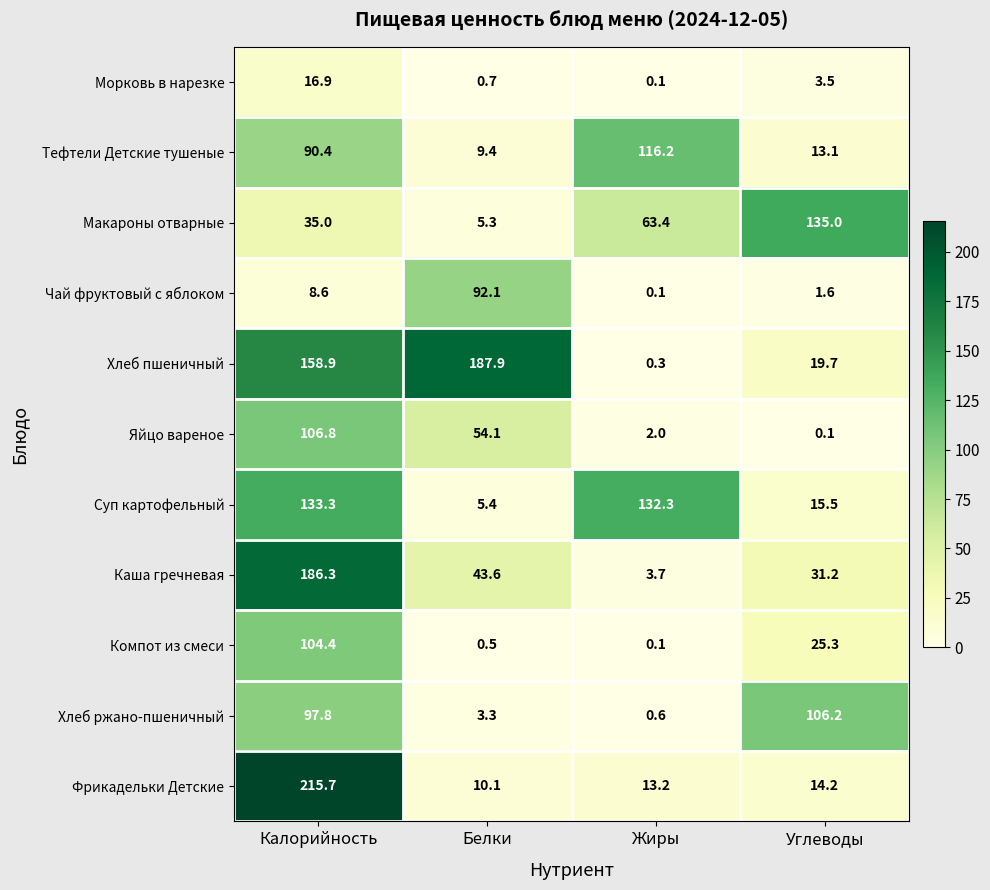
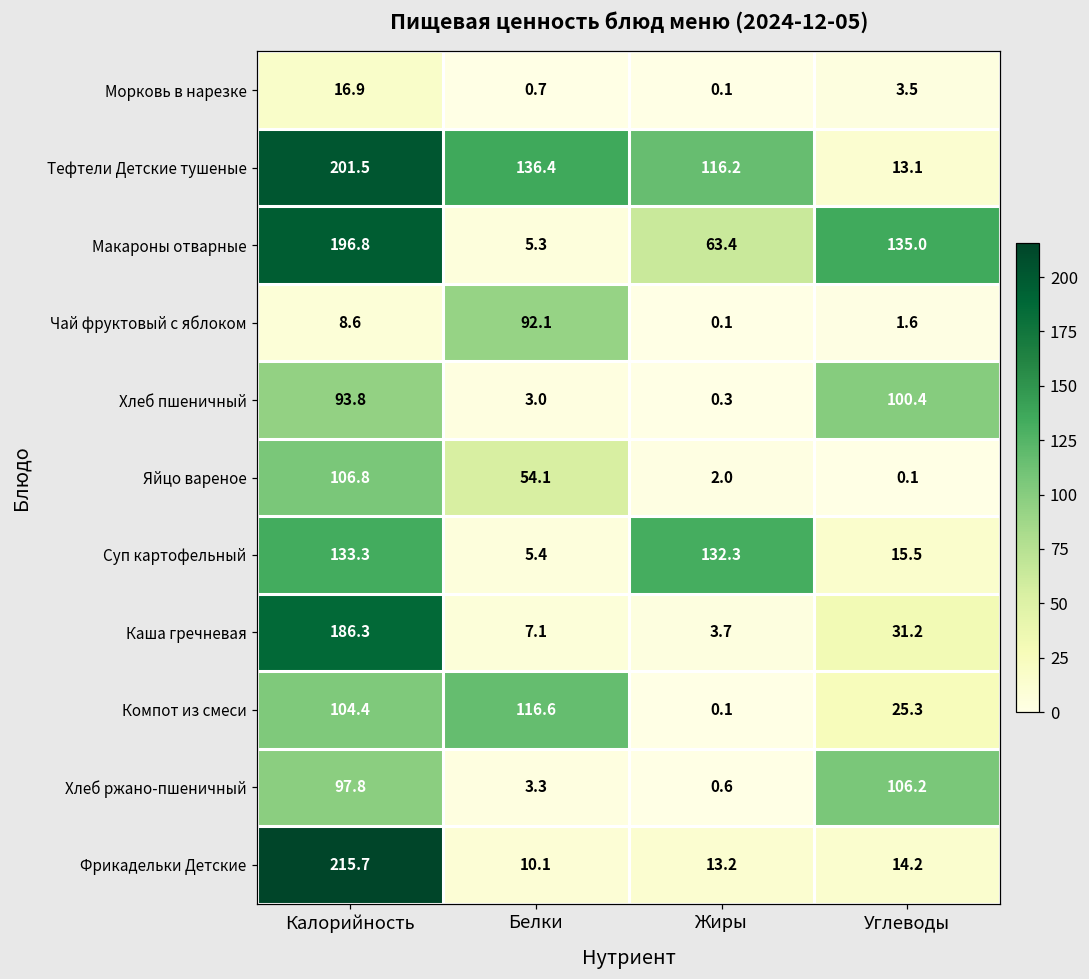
  {
    "Морковь в нарезке": {
      "Калорийность": 16.9,
      "Белки": 0.7,
      "Жиры": 0.1,
      "Углеводы": 3.5
    },
    "Тефтели Детские тушеные": {
-     "Калорийность": 90.4,
-     "Белки": 9.4,
+     "Калорийность": 201.5,
+     "Белки": 136.4,
      "Жиры": 116.2,
      "Углеводы": 13.1
    },
    "Макароны отварные": {
-     "Калорийность": 35.0,
+     "Калорийность": 196.8,
      "Белки": 5.3,
      "Жиры": 63.4,
      "Углеводы": 135.0
    },
    "Чай фруктовый с яблоком": {
      "Калорийность": 8.6,
      "Белки": 92.1,
      "Жиры": 0.1,
      "Углеводы": 1.6
    },
    "Хлеб пшеничный": {
-     "Калорийность": 158.9,
-     "Белки": 187.9,
+     "Калорийность": 93.8,
+     "Белки": 3.0,
      "Жиры": 0.3,
-     "Углеводы": 19.7
+     "Углеводы": 100.4
    },
    "Яйцо вареное": {
      "Калорийность": 106.8,
      "Белки": 54.1,
      "Жиры": 2.0,
      "Углеводы": 0.1
    },
    "Суп картофельный": {
      "Калорийность": 133.3,
      "Белки": 5.4,
      "Жиры": 132.3,
      "Углеводы": 15.5
    },
    "Каша гречневая": {
      "Калорийность": 186.3,
-     "Белки": 43.6,
+     "Белки": 7.1,
      "Жиры": 3.7,
      "Углеводы": 31.2
    },
    "Компот из смеси": {
      "Калорийность": 104.4,
-     "Белки": 0.5,
+     "Белки": 116.6,
      "Жиры": 0.1,
      "Углеводы": 25.3
    },
    "Хлеб ржано-пшеничный": {
      "Калорийность": 97.8,
      "Белки": 3.3,
      "Жиры": 0.6,
      "Углеводы": 106.2
    },
    "Фрикадельки Детские": {
      "Калорийность": 215.7,
      "Белки": 10.1,
      "Жиры": 13.2,
      "Углеводы": 14.2
    }
  }
